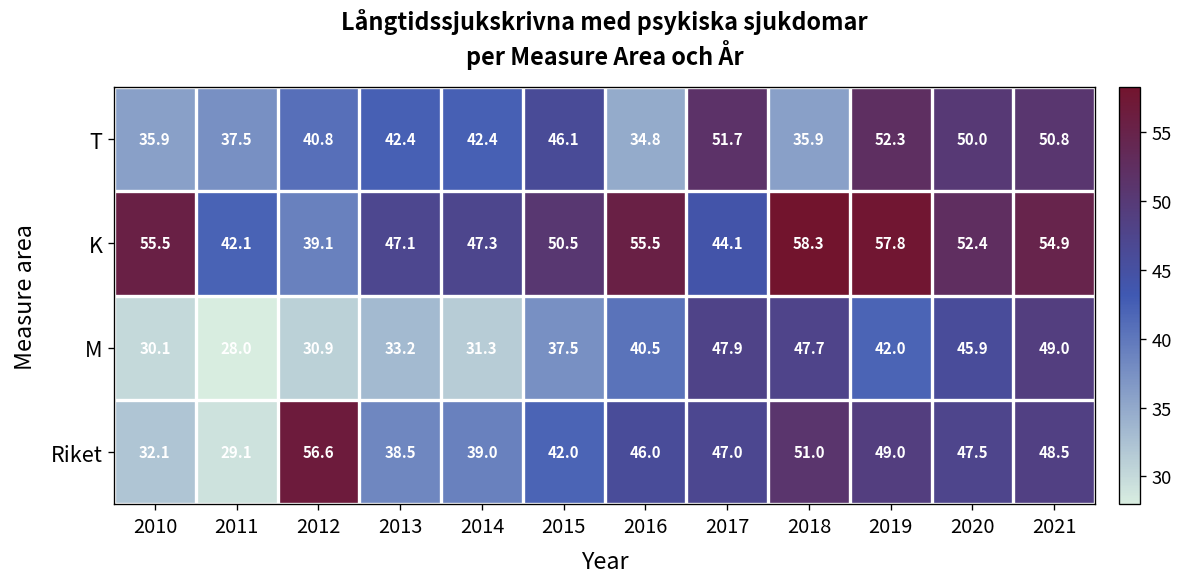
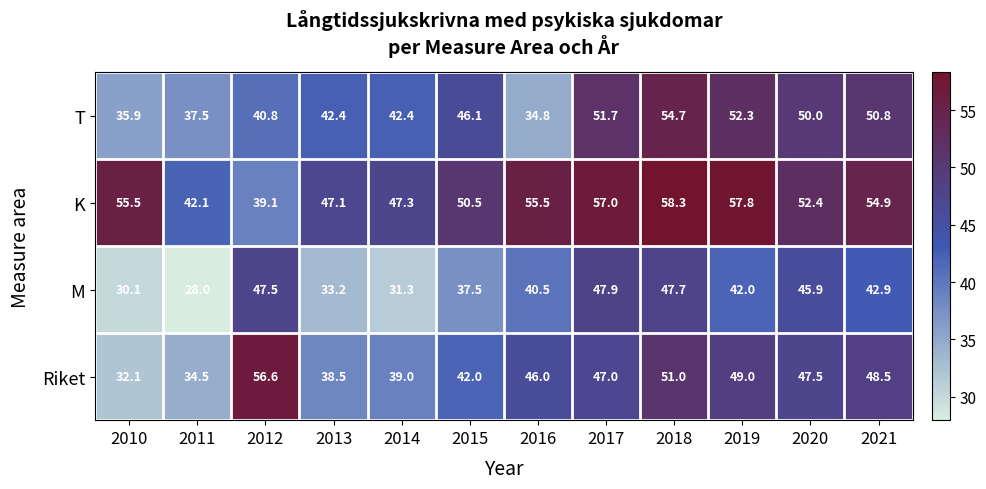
  {
    "T": {
      "2010": 35.9,
      "2011": 37.5,
      "2012": 40.8,
      "2013": 42.4,
      "2014": 42.4,
      "2015": 46.1,
      "2016": 34.8,
      "2017": 51.7,
-     "2018": 35.9,
+     "2018": 54.7,
      "2019": 52.3,
      "2020": 50.0,
      "2021": 50.8
    },
    "K": {
      "2010": 55.5,
      "2011": 42.1,
      "2012": 39.1,
      "2013": 47.1,
      "2014": 47.3,
      "2015": 50.5,
      "2016": 55.5,
-     "2017": 44.1,
+     "2017": 57.0,
      "2018": 58.3,
      "2019": 57.8,
      "2020": 52.4,
      "2021": 54.9
    },
    "M": {
      "2010": 30.1,
-     "2012": 30.9,
+     "2012": 47.5,
      "2013": 33.2,
      "2014": 31.3,
      "2015": 37.5,
      "2016": 40.5,
      "2017": 47.9,
      "2018": 47.7,
      "2019": 42.0,
      "2020": 45.9,
-     "2021": 49.0
+     "2021": 42.9
    },
    "Riket": {
      "2010": 32.1,
-     "2011": 29.1,
+     "2011": 34.5,
      "2012": 56.6,
      "2013": 38.5,
      "2014": 39.0,
      "2015": 42.0,
      "2016": 46.0,
      "2017": 47.0,
      "2018": 51.0,
      "2019": 49.0,
      "2020": 47.5,
      "2021": 48.5
    }
  }
